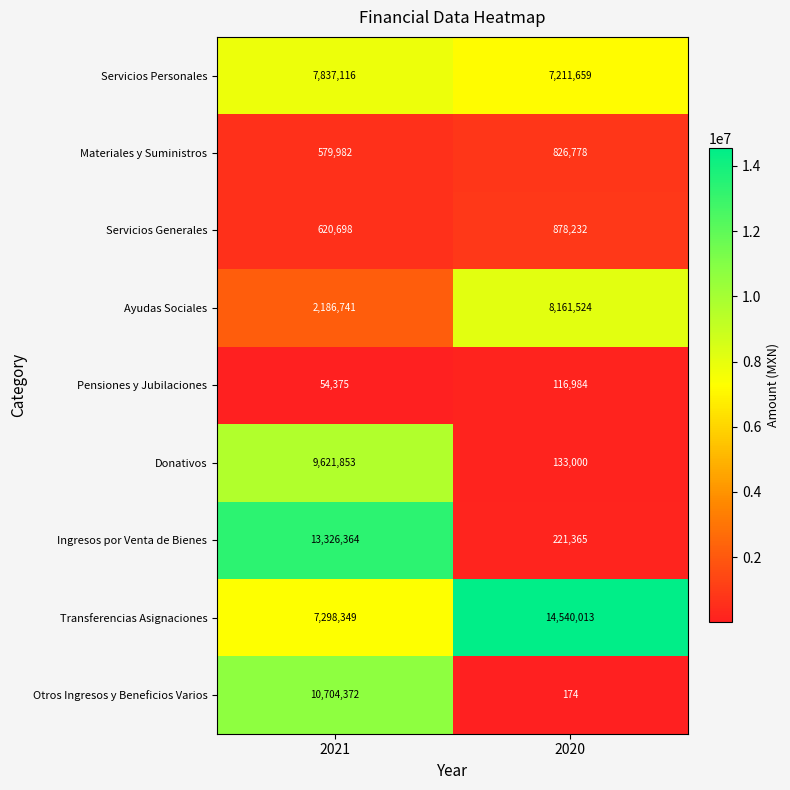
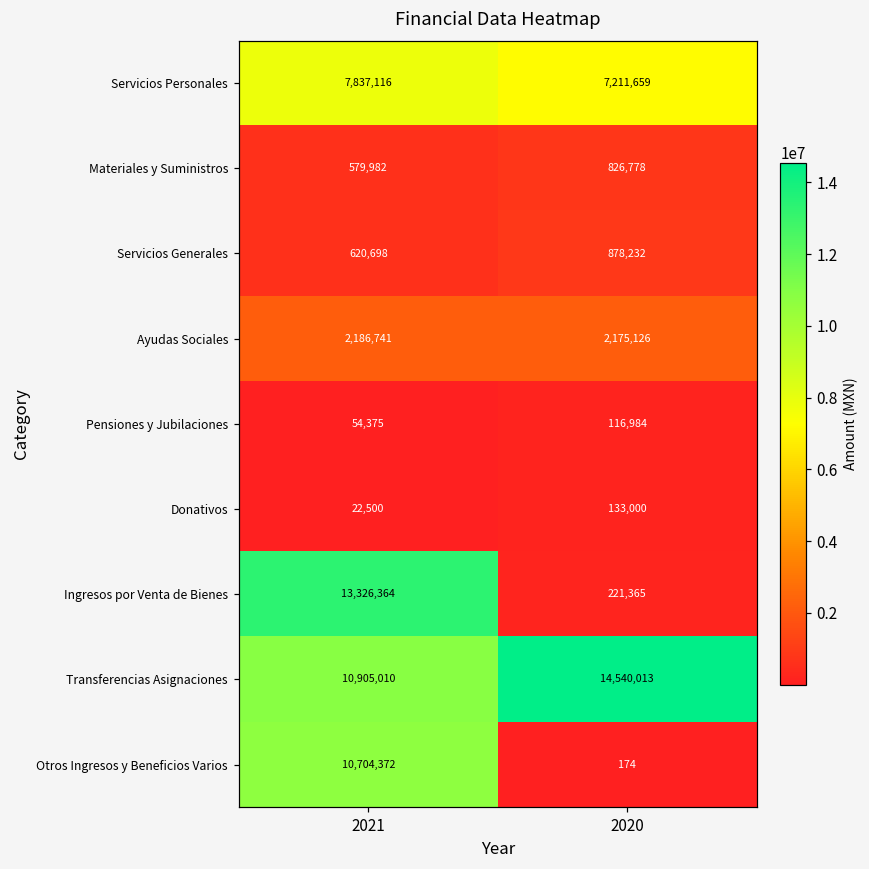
  {
    "Servicios Personales": {
      "2021": "7,837,116",
      "2020": "7,211,659"
    },
    "Materiales y Suministros": {
      "2021": "579,982",
      "2020": "826,778"
    },
    "Servicios Generales": {
      "2021": "620,698",
      "2020": "878,232"
    },
    "Ayudas Sociales": {
      "2021": "2,186,741",
-     "2020": "8,161,524"
+     "2020": "2,175,126"
    },
    "Pensiones y Jubilaciones": {
      "2021": "54,375",
      "2020": "116,984"
    },
    "Donativos": {
-     "2021": "9,621,853",
+     "2021": "22,500",
      "2020": "133,000"
    },
    "Ingresos por Venta de Bienes": {
      "2021": "13,326,364",
      "2020": "221,365"
    },
    "Transferencias Asignaciones": {
-     "2021": "7,298,349",
+     "2021": "10,905,010",
      "2020": "14,540,013"
    },
    "Otros Ingresos y Beneficios Varios": {
      "2021": "10,704,372",
      "2020": "174"
    }
  }
